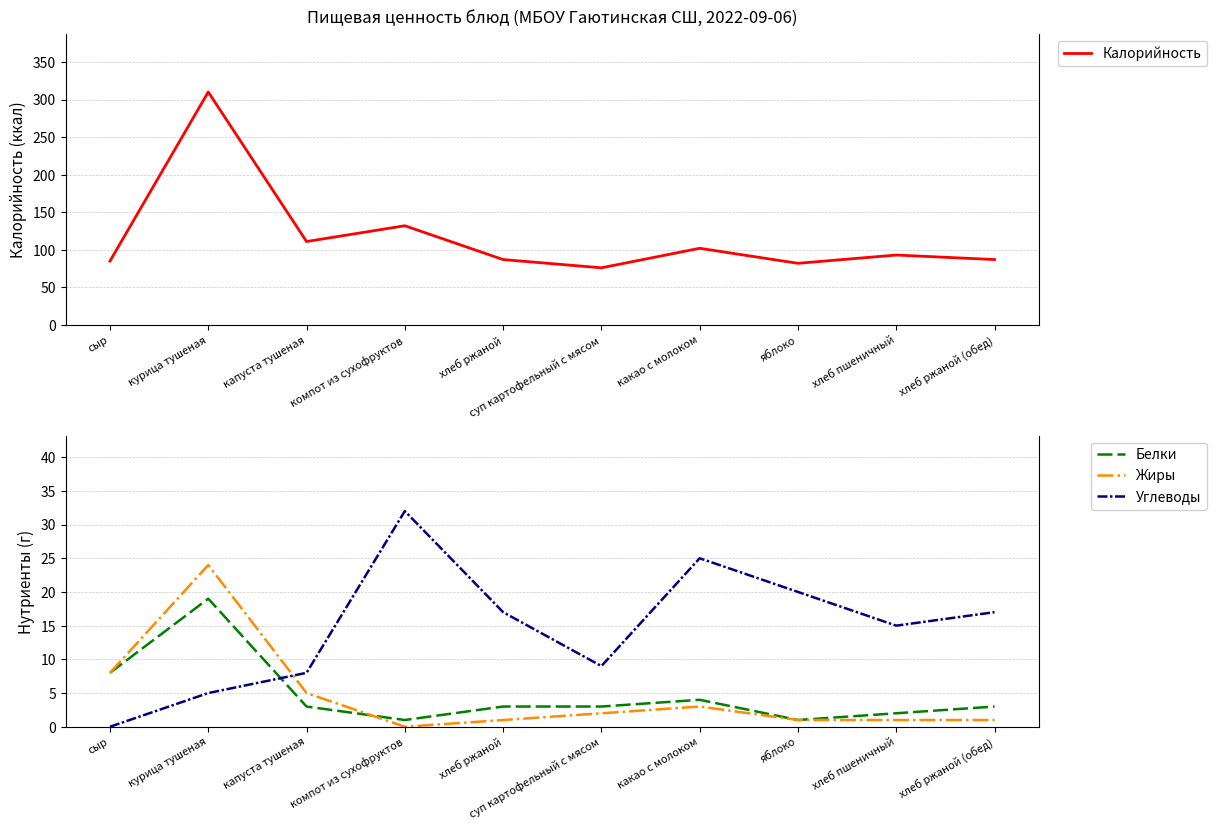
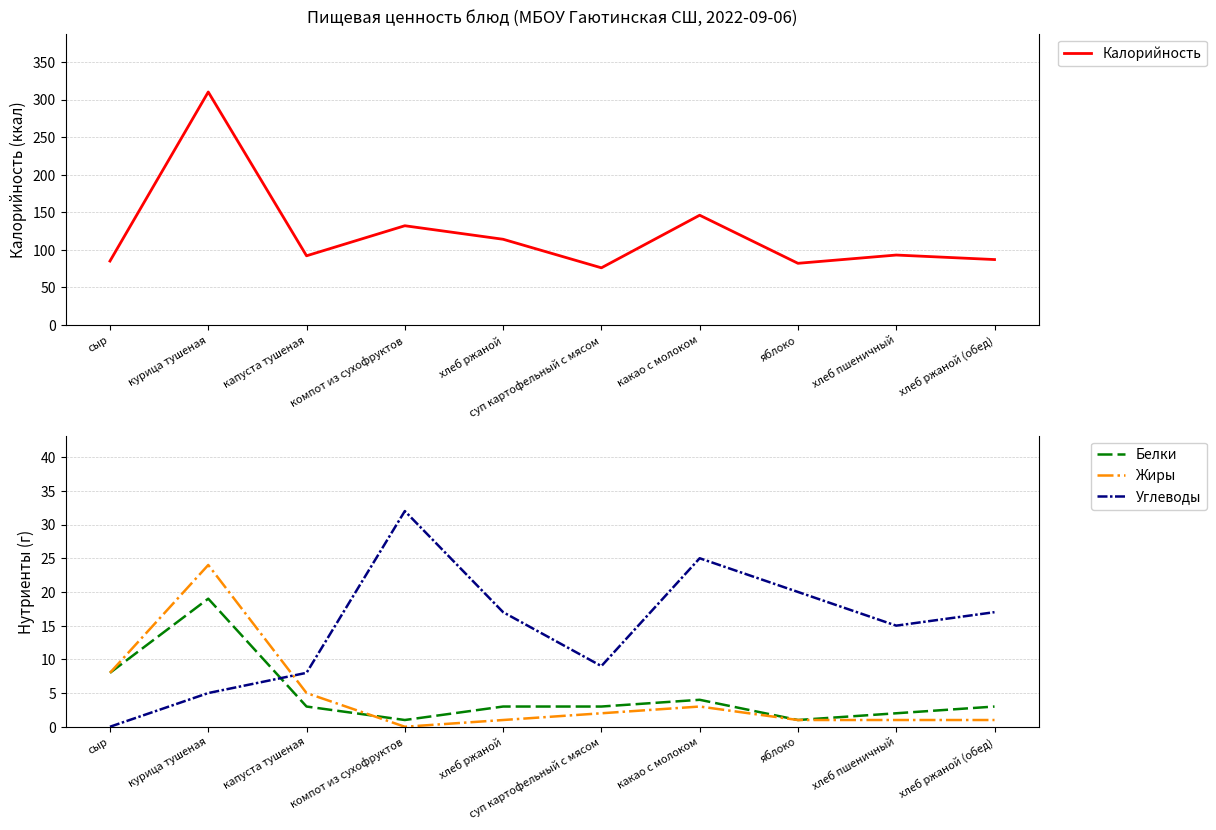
  {
    "Пищевая ценность блюд (МБОУ Гаютинская СШ, 2022-09-06)": {
      "сыр": 90,
      "курица тушеная": 310,
-     "капуста тушеная": 110,
+     "капуста тушеная": 90,
      "компот из сухофруктов": 130,
-     "хлеб ржаной": 90,
+     "хлеб ржаной": 110,
      "суп картофельный с мясом": 80,
-     "какао с молоком": 100,
+     "какао с молоком": 150,
      "яблоко": 80,
      "хлеб пшеничный": 90,
      "хлеб ржаной (обед)": 90
    }
  }
